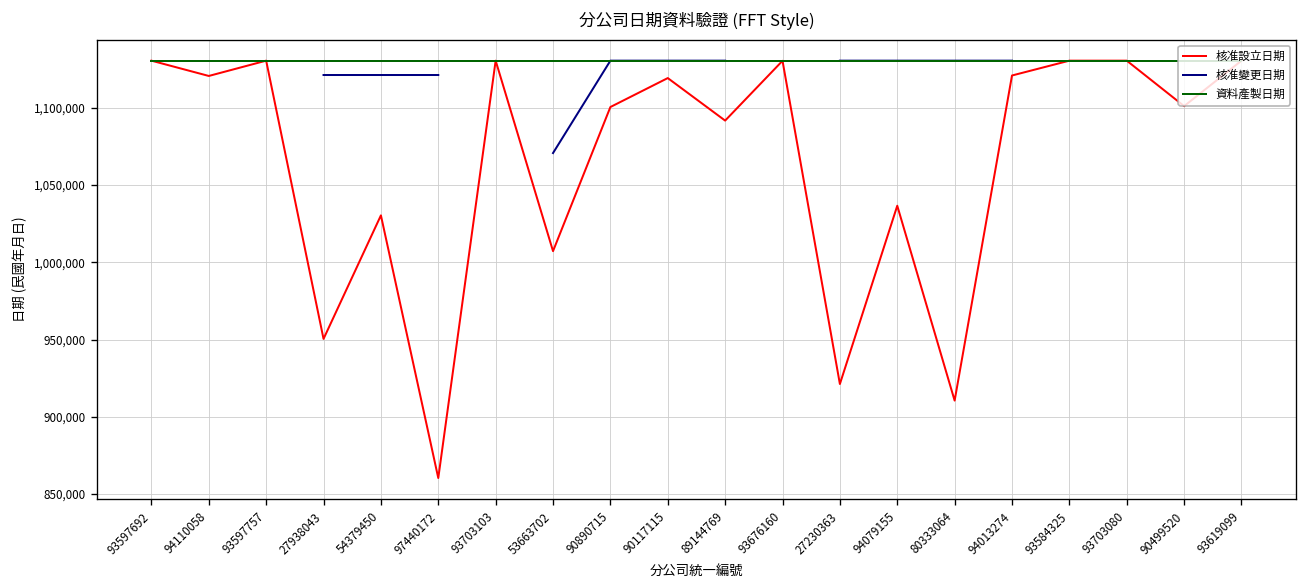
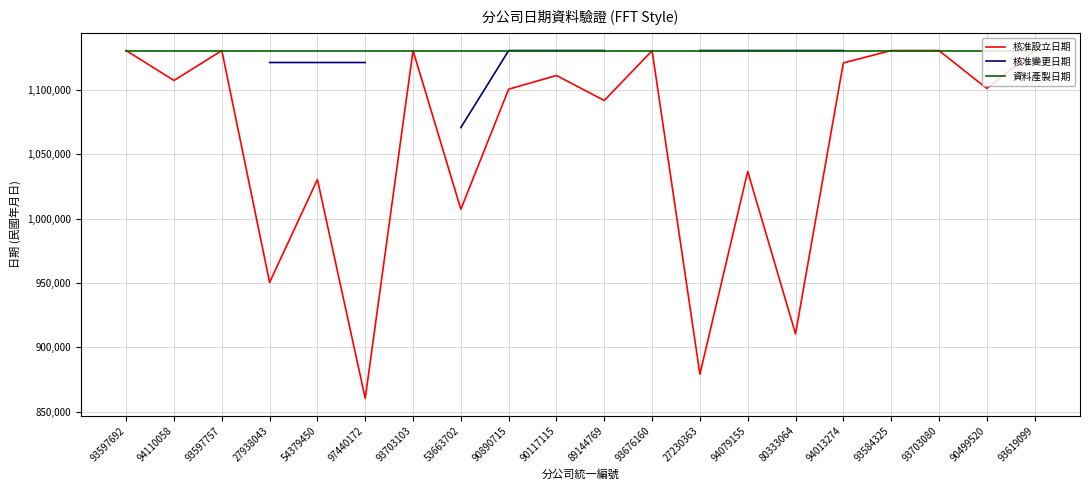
  {
    "核准設立日期": {
-     "94110058": "1,121,000",
+     "94110058": "1,107,000",
      "27938043": "950,000",
      "54379450": "1,030,000",
      "97440172": "860,000",
      "53663702": "1,007,000",
      "90890715": "1,100,000",
-     "90117115": "1,119,000",
+     "90117115": "1,111,000",
      "89144769": "1,092,000",
-     "27230363": "921,000",
+     "27230363": "879,000",
      "94079155": "1,037,000",
      "80333064": "911,000",
      "94013274": "1,121,000",
      "90499520": "1,101,000"
    },
    "核准變更日期": {
      "27938043": "1,121,000",
      "54379450": "1,121,000",
      "97440172": "1,121,000",
      "53663702": "1,071,000"
    },
    "資料產製日期": {
      "27938043": "1,130,000",
      "54379450": "1,130,000",
      "97440172": "1,130,000",
      "53663702": "1,130,000"
    }
  }
